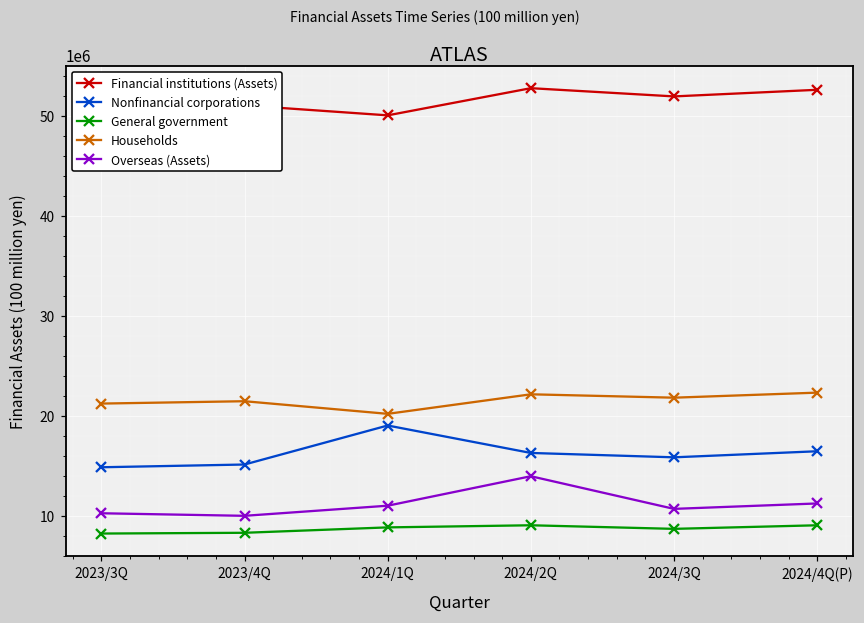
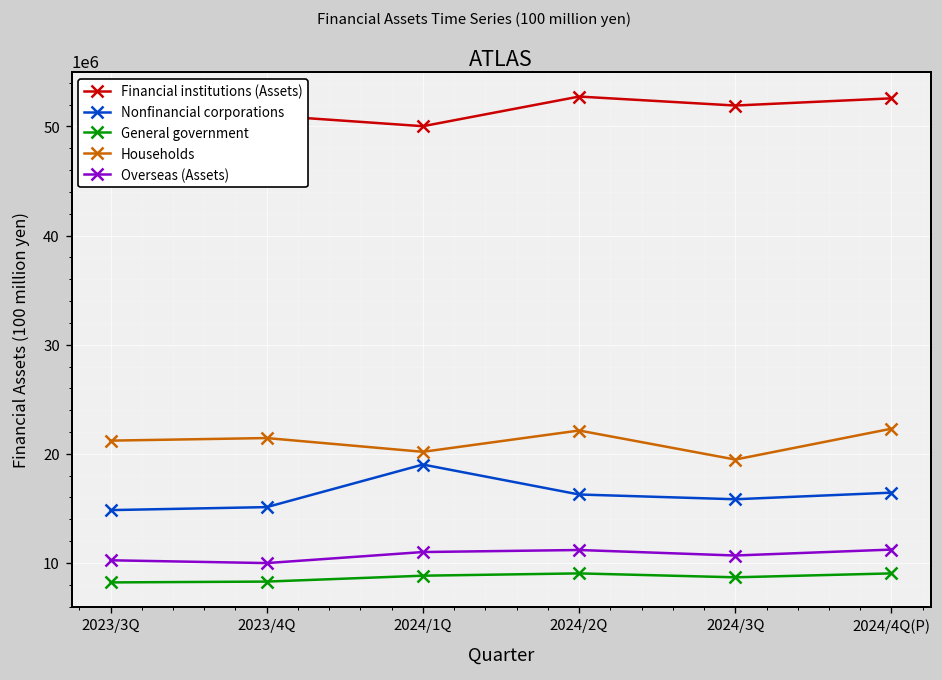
  {
    "Financial institutions (Assets)": {
      "2024/1Q": 50000000,
      "2024/2Q": 53000000,
      "2024/3Q": 52000000,
      "2024/4Q(P)": 53000000
    },
    "Nonfinancial corporations": {
      "2023/3Q": 15000000,
      "2023/4Q": 15000000,
      "2024/1Q": 19000000,
      "2024/2Q": 16000000,
      "2024/3Q": 16000000,
      "2024/4Q(P)": 16000000
    },
    "General government": {
      "2023/3Q": 8000000,
      "2023/4Q": 8000000,
      "2024/1Q": 9000000,
      "2024/2Q": 9000000,
      "2024/3Q": 9000000,
      "2024/4Q(P)": 9000000
    },
    "Households": {
      "2023/3Q": 21000000,
      "2023/4Q": 21000000,
      "2024/1Q": 20000000,
      "2024/2Q": 22000000,
-     "2024/3Q": 22000000,
+     "2024/3Q": 19000000,
      "2024/4Q(P)": 22000000
    },
    "Overseas (Assets)": {
      "2023/3Q": 10000000,
      "2023/4Q": 10000000,
      "2024/1Q": 11000000,
-     "2024/2Q": 14000000,
+     "2024/2Q": 11000000,
      "2024/3Q": 11000000,
      "2024/4Q(P)": 11000000
    }
  }
